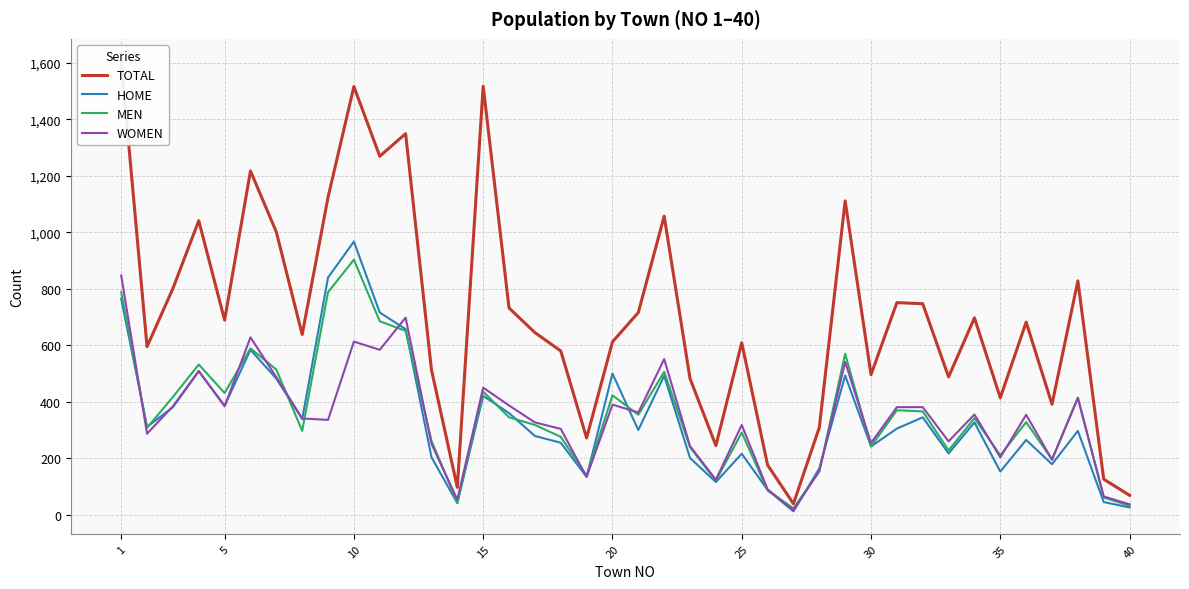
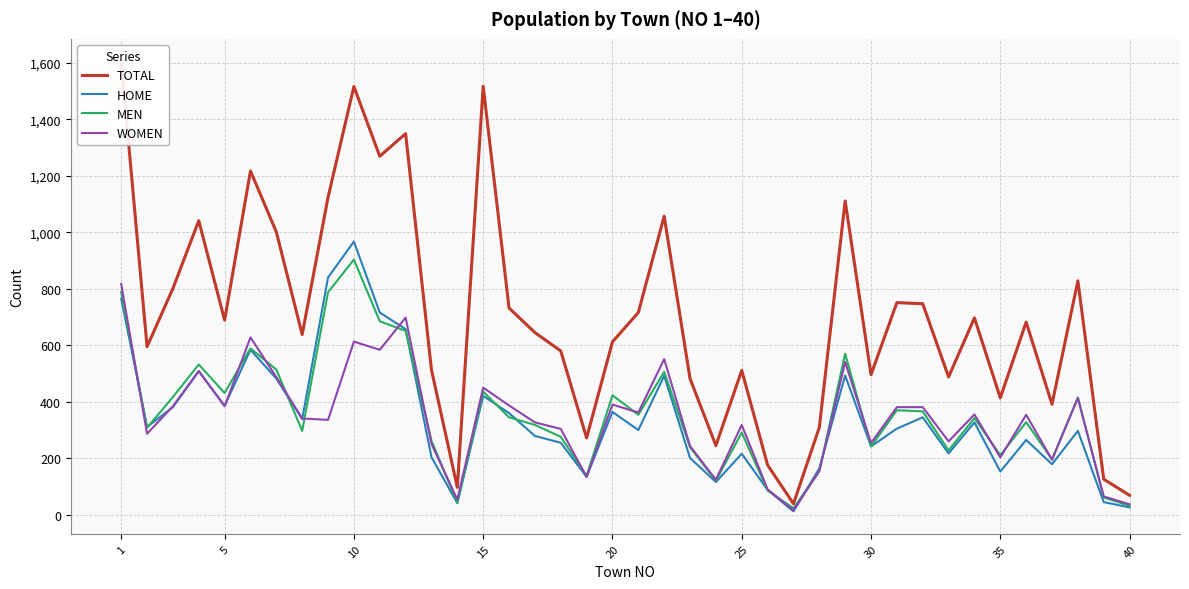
  {
    "TOTAL": {
      "5": "690",
      "10": "1,520",
      "15": "1,520",
      "20": "610",
-     "25": "610",
+     "25": "510",
      "30": "500",
      "35": "410",
      "40": "70"
    },
    "HOME": {
      "1": "770",
      "10": "970",
      "15": "420",
-     "20": "500",
+     "20": "360",
      "25": "220",
      "35": "150"
    },
    "MEN": {
      "1": "790",
      "5": "430",
      "10": "900",
      "15": "440",
      "20": "420",
      "25": "290"
    },
    "WOMEN": {
-     "1": "850",
+     "1": "820",
      "10": "610",
      "15": "450",
      "20": "390",
      "25": "320",
      "30": "250"
    }
  }
